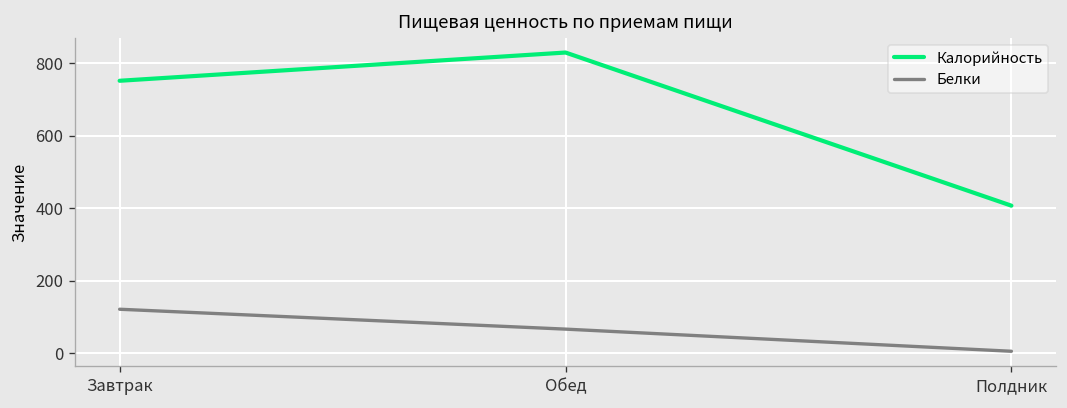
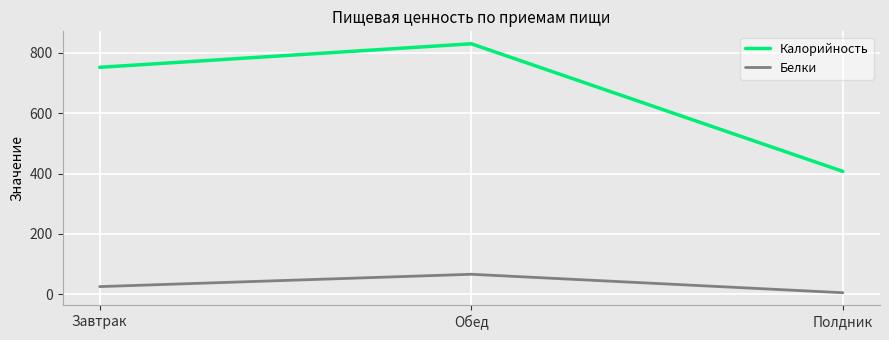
  {
    "Калорийность": {
      "Завтрак": 750,
      "Обед": 830,
      "Полдник": 410
    },
    "Белки": {
-     "Завтрак": 120,
+     "Завтрак": 30,
      "Обед": 70,
      "Полдник": 0
    }
  }
